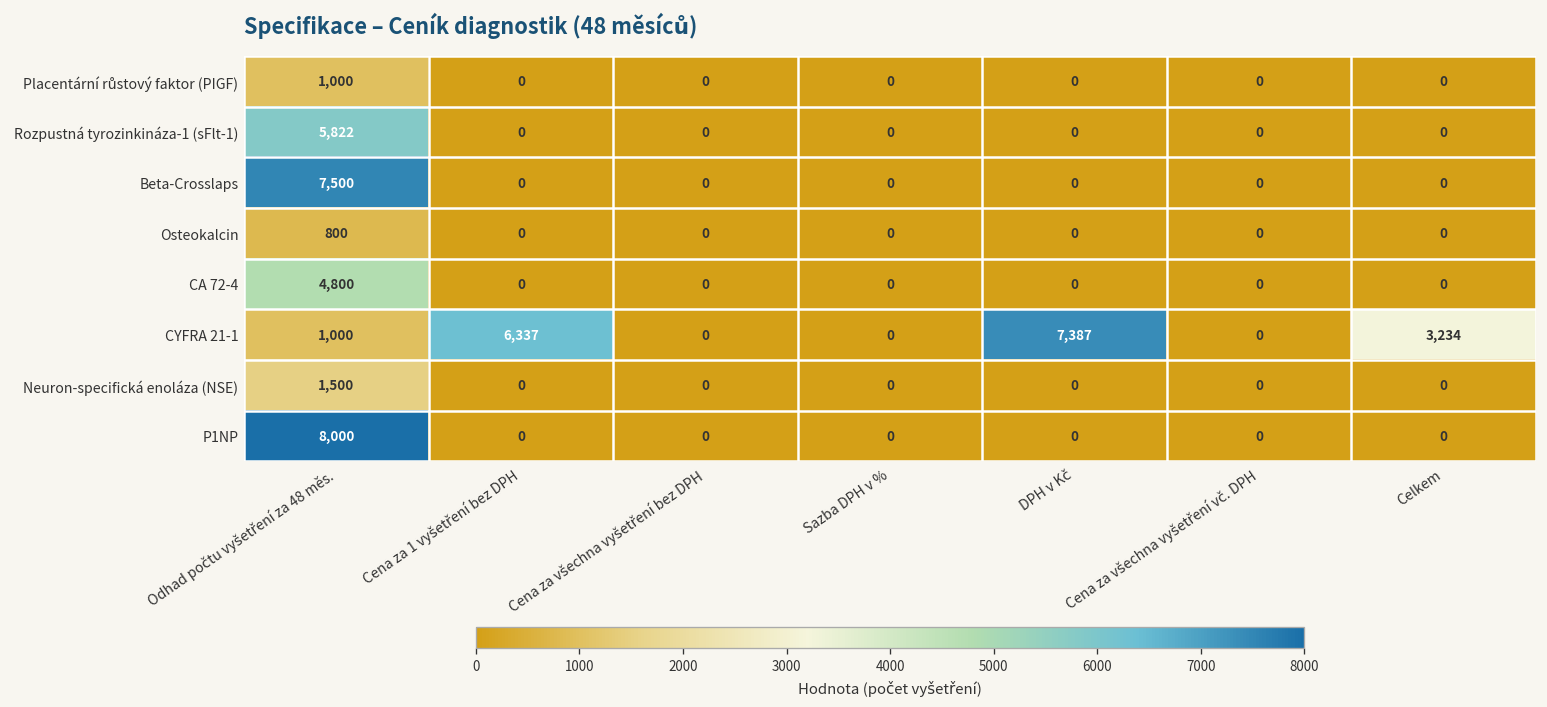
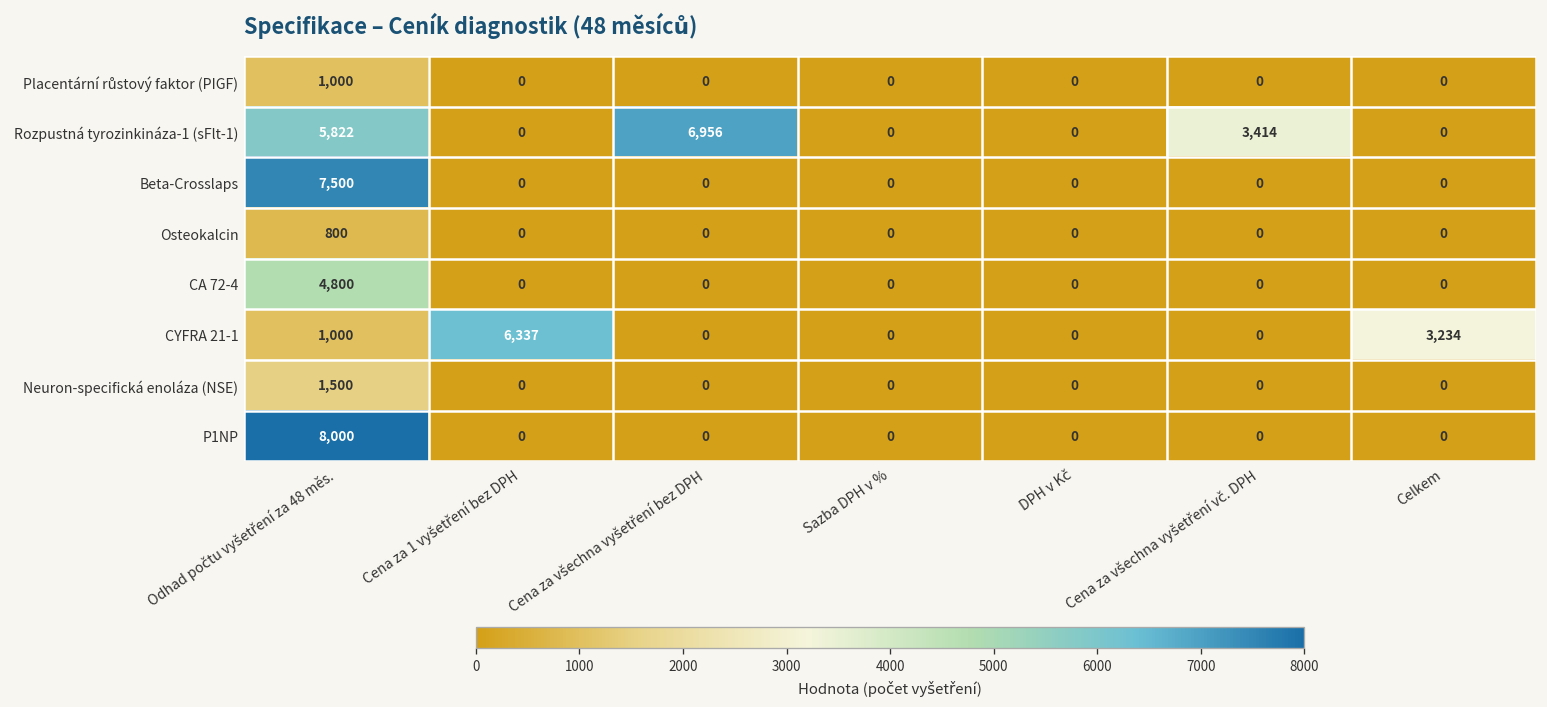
  {
    "Placentární růstový faktor (PIGF)": {
      "Odhad počtu vyšetření za 48 měs.": "1,000",
      "Cena za 1 vyšetření bez DPH": "0",
      "Cena za všechna vyšetření bez DPH": "0",
      "Sazba DPH v %": "0",
      "DPH v Kč": "0",
      "Cena za všechna vyšetření vč. DPH": "0",
      "Celkem": "0"
    },
    "Rozpustná tyrozinkináza-1 (sFlt-1)": {
      "Odhad počtu vyšetření za 48 měs.": "5,822",
      "Cena za 1 vyšetření bez DPH": "0",
-     "Cena za všechna vyšetření bez DPH": "0",
+     "Cena za všechna vyšetření bez DPH": "6,956",
      "Sazba DPH v %": "0",
      "DPH v Kč": "0",
-     "Cena za všechna vyšetření vč. DPH": "0",
+     "Cena za všechna vyšetření vč. DPH": "3,414",
      "Celkem": "0"
    },
    "Beta-Crosslaps": {
      "Odhad počtu vyšetření za 48 měs.": "7,500",
      "Cena za 1 vyšetření bez DPH": "0",
      "Cena za všechna vyšetření bez DPH": "0",
      "Sazba DPH v %": "0",
      "DPH v Kč": "0",
      "Cena za všechna vyšetření vč. DPH": "0",
      "Celkem": "0"
    },
    "Osteokalcin": {
      "Odhad počtu vyšetření za 48 měs.": "800",
      "Cena za 1 vyšetření bez DPH": "0",
      "Cena za všechna vyšetření bez DPH": "0",
      "Sazba DPH v %": "0",
      "DPH v Kč": "0",
      "Cena za všechna vyšetření vč. DPH": "0",
      "Celkem": "0"
    },
    "CA 72-4": {
      "Odhad počtu vyšetření za 48 měs.": "4,800",
      "Cena za 1 vyšetření bez DPH": "0",
      "Cena za všechna vyšetření bez DPH": "0",
      "Sazba DPH v %": "0",
      "DPH v Kč": "0",
      "Cena za všechna vyšetření vč. DPH": "0",
      "Celkem": "0"
    },
    "CYFRA 21-1": {
      "Odhad počtu vyšetření za 48 měs.": "1,000",
      "Cena za 1 vyšetření bez DPH": "6,337",
      "Cena za všechna vyšetření bez DPH": "0",
      "Sazba DPH v %": "0",
-     "DPH v Kč": "7,387",
+     "DPH v Kč": "0",
      "Cena za všechna vyšetření vč. DPH": "0",
      "Celkem": "3,234"
    },
    "Neuron-specifická enoláza (NSE)": {
      "Odhad počtu vyšetření za 48 měs.": "1,500",
      "Cena za 1 vyšetření bez DPH": "0",
      "Cena za všechna vyšetření bez DPH": "0",
      "Sazba DPH v %": "0",
      "DPH v Kč": "0",
      "Cena za všechna vyšetření vč. DPH": "0",
      "Celkem": "0"
    },
    "P1NP": {
      "Odhad počtu vyšetření za 48 měs.": "8,000",
      "Cena za 1 vyšetření bez DPH": "0",
      "Cena za všechna vyšetření bez DPH": "0",
      "Sazba DPH v %": "0",
      "DPH v Kč": "0",
      "Cena za všechna vyšetření vč. DPH": "0",
      "Celkem": "0"
    }
  }
